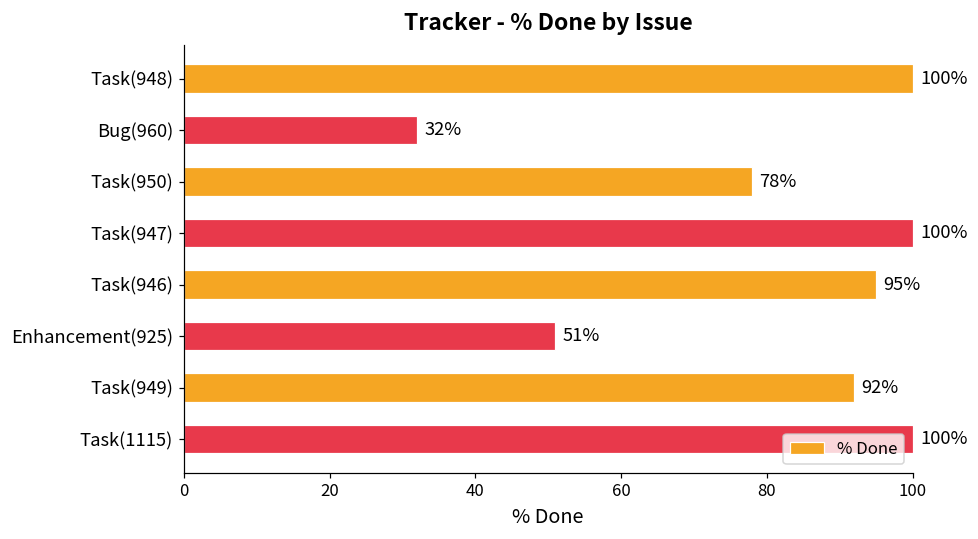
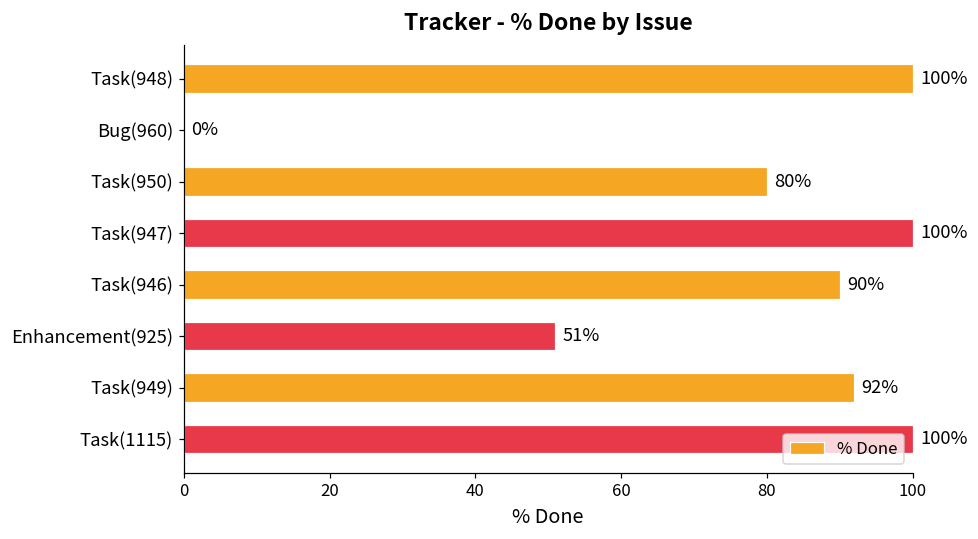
  {
    "Task(948)": "100%",
-   "Bug(960)": "32%",
-   "Task(950)": "78%",
+   "Bug(960)": "0%",
+   "Task(950)": "80%",
    "Task(947)": "100%",
-   "Task(946)": "95%",
+   "Task(946)": "90%",
    "Enhancement(925)": "51%",
    "Task(949)": "92%",
    "Task(1115)": "100%"
  }
